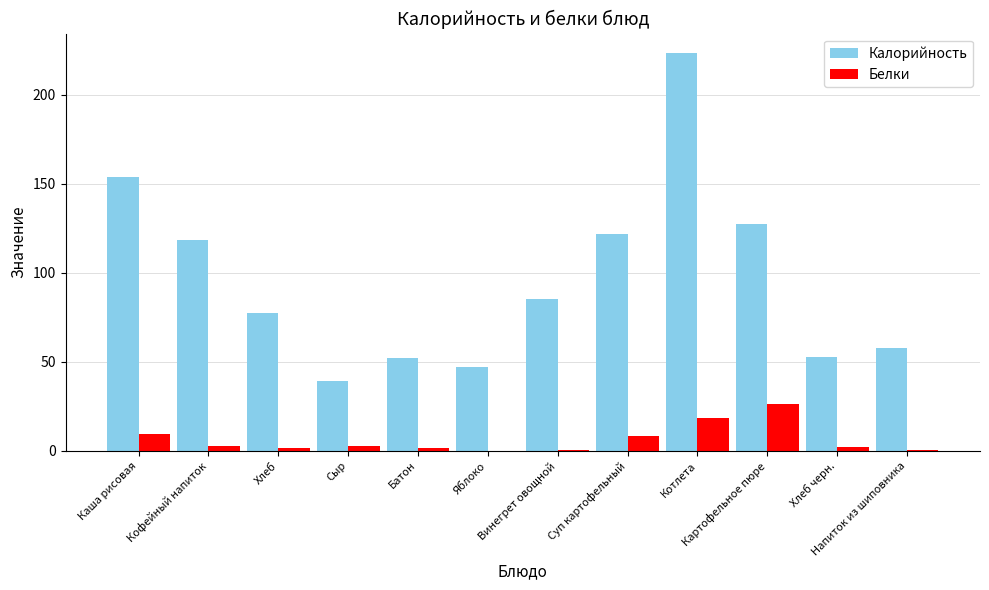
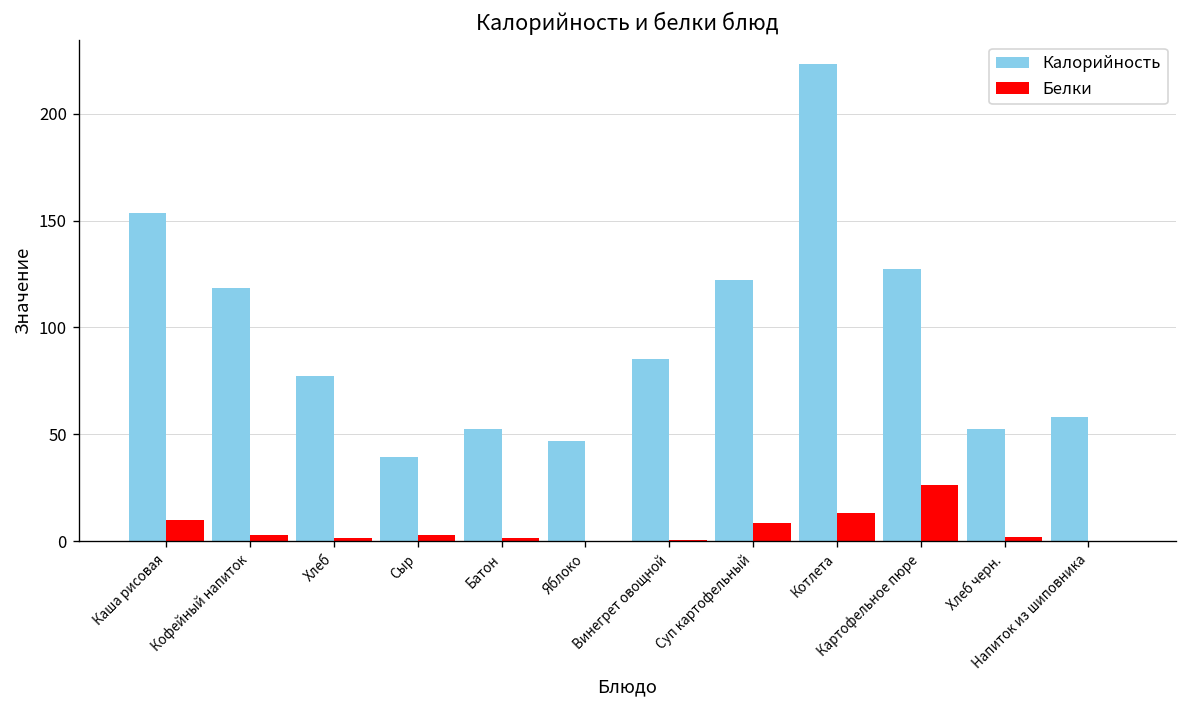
  {
    "Калорийность": {
      "Каша рисовая": 154,
      "Кофейный напиток": 119,
      "Хлеб": 77,
      "Сыр": 39,
      "Батон": 52,
      "Яблоко": 47,
      "Винегрет овощной": 85,
      "Суп картофельный": 122,
      "Котлета": 223,
      "Картофельное пюре": 128,
      "Хлеб черн.": 53,
      "Напиток из шиповника": 58
    },
    "Белки": {
      "Каша рисовая": 10,
      "Кофейный напиток": 3,
      "Сыр": 3,
      "Батон": 2,
      "Яблоко": 0,
      "Суп картофельный": 9,
-     "Котлета": 18,
+     "Котлета": 13,
      "Картофельное пюре": 26,
      "Хлеб черн.": 2
    }
  }
